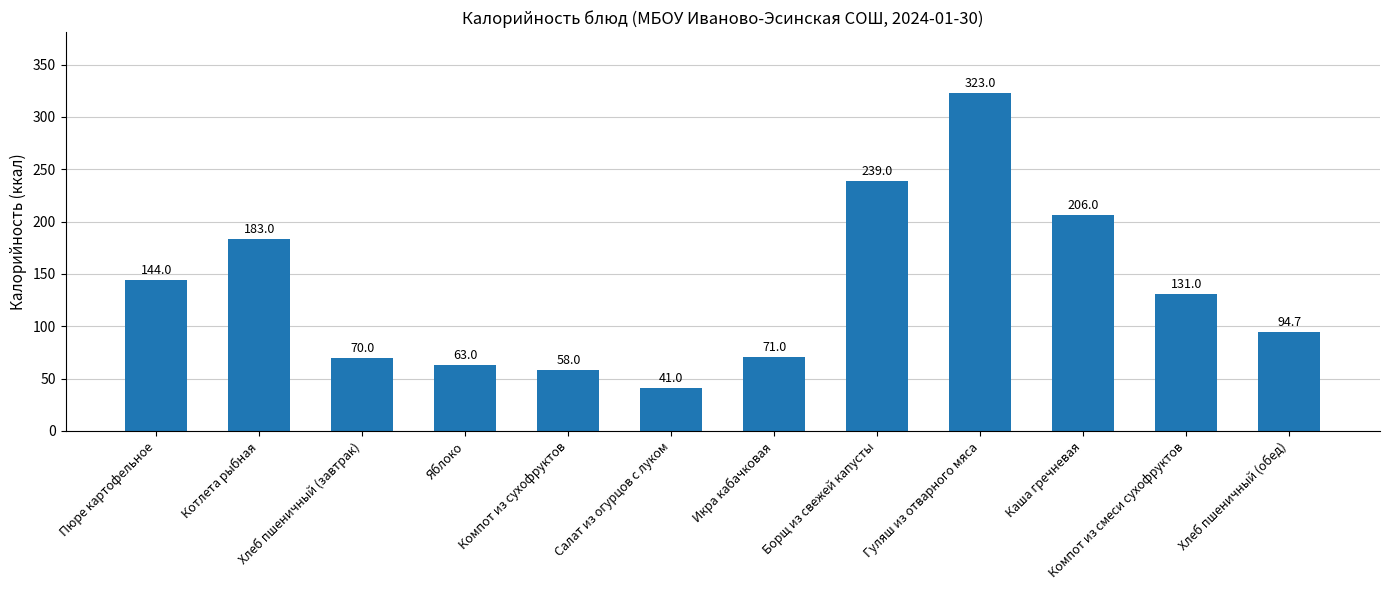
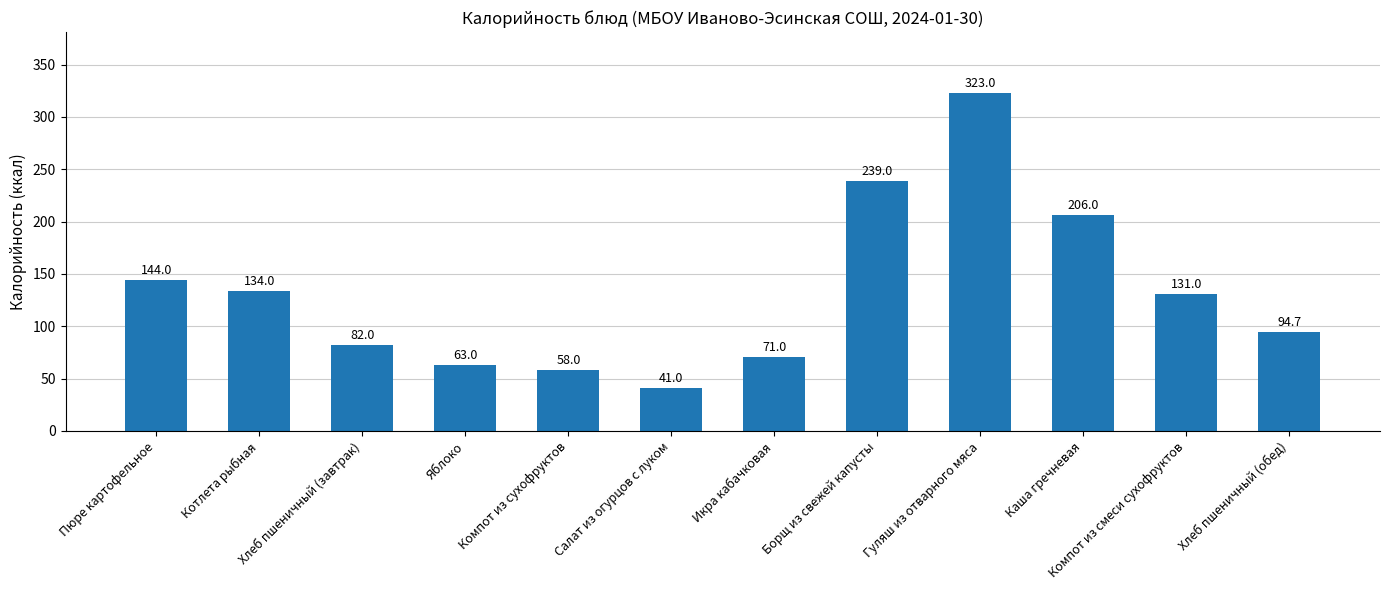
  {
    "Пюре картофельное": 144.0,
-   "Котлета рыбная": 183.0,
-   "Хлеб пшеничный (завтрак)": 70.0,
+   "Котлета рыбная": 134.0,
+   "Хлеб пшеничный (завтрак)": 82.0,
    "Яблоко": 63.0,
    "Компот из сухофруктов": 58.0,
    "Салат из огурцов с луком": 41.0,
    "Икра кабачковая": 71.0,
    "Борщ из свежей капусты": 239.0,
    "Гуляш из отварного мяса": 323.0,
    "Каша гречневая": 206.0,
    "Компот из смеси сухофруктов": 131.0,
    "Хлеб пшеничный (обед)": 94.7
  }
